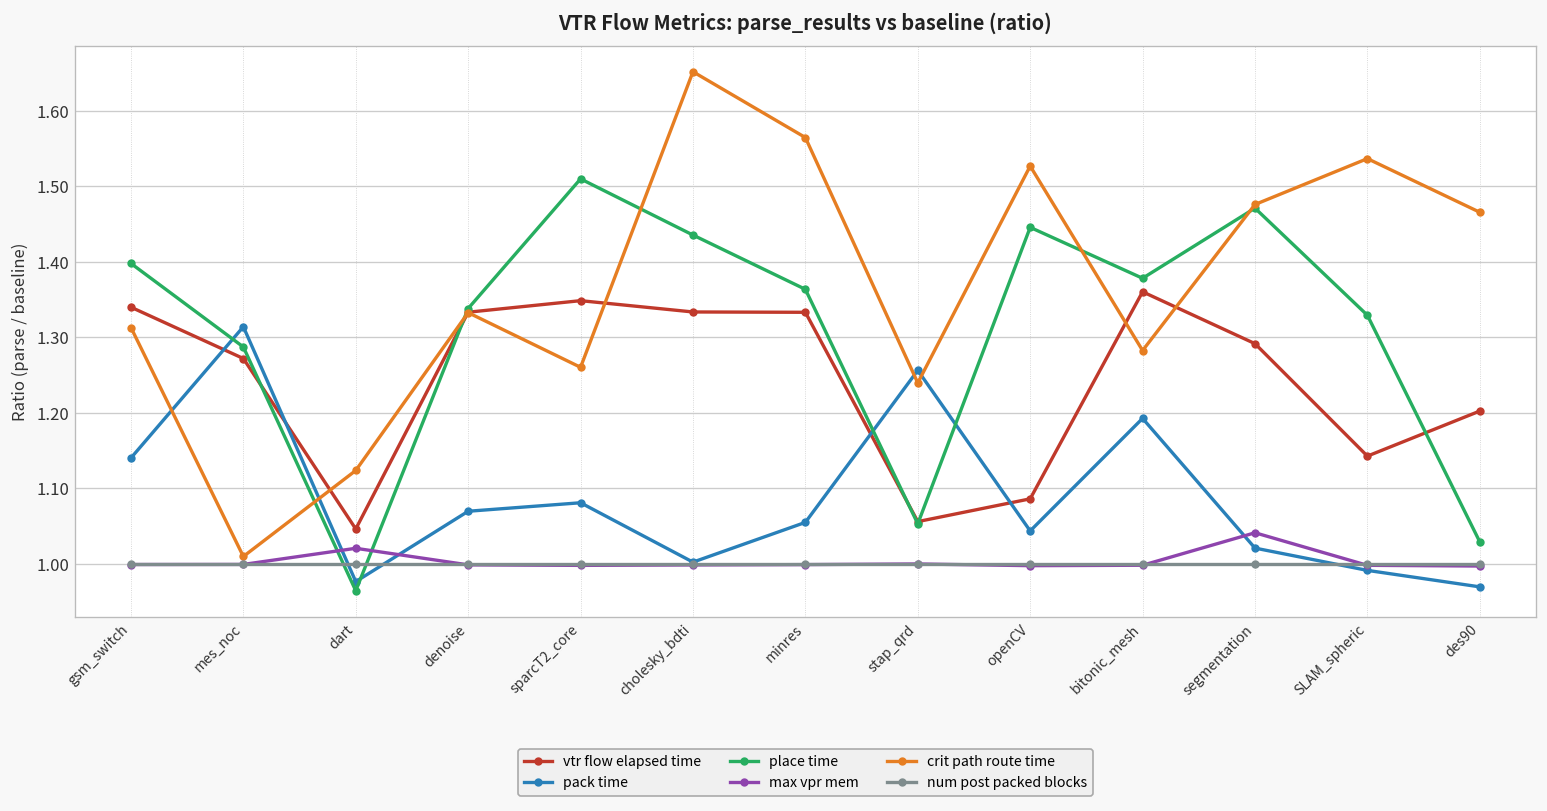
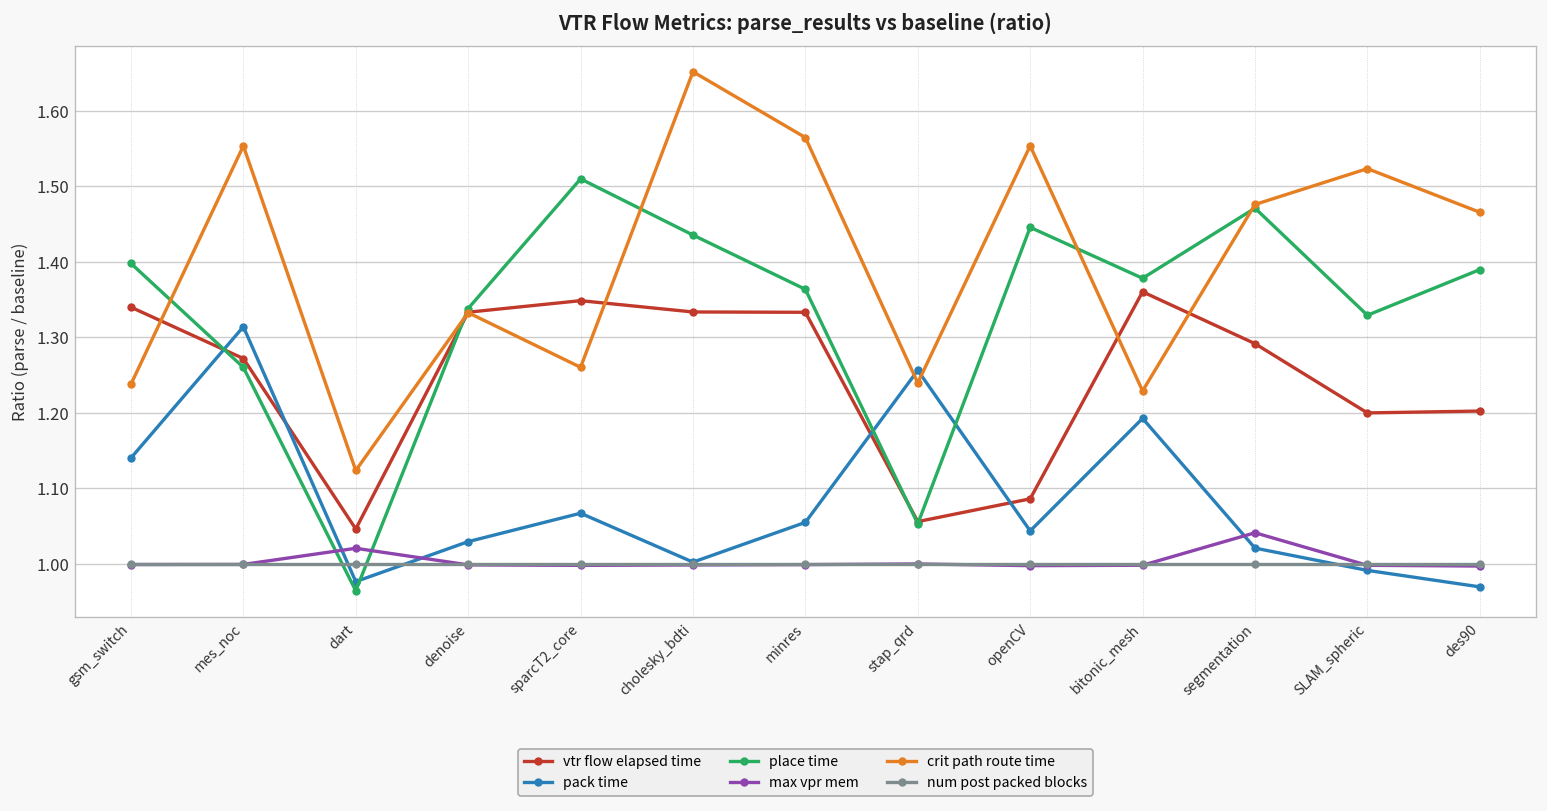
  {
    "vtr flow elapsed time": {
      "gsm_switch": 1.34,
      "mes_noc": 1.27,
      "dart": 1.05,
      "sparcT2_core": 1.35,
      "cholesky_bdti": 1.33,
      "minres": 1.33,
      "openCV": 1.09,
      "bitonic_mesh": 1.36,
      "segmentation": 1.29,
-     "SLAM_spheric": 1.14,
+     "SLAM_spheric": 1.20,
      "des90": 1.20
    },
    "pack time": {
      "gsm_switch": 1.14,
      "mes_noc": 1.31,
      "dart": 0.98,
-     "denoise": 1.07,
-     "sparcT2_core": 1.08,
+     "denoise": 1.03,
+     "sparcT2_core": 1.07,
      "minres": 1.05,
      "stap_qrd": 1.26,
      "openCV": 1.04,
      "bitonic_mesh": 1.19,
      "segmentation": 1.02,
      "SLAM_spheric": 0.99,
      "des90": 0.97
    },
    "place time": {
      "gsm_switch": 1.40,
-     "mes_noc": 1.29,
+     "mes_noc": 1.26,
      "dart": 0.96,
      "denoise": 1.34,
      "sparcT2_core": 1.51,
      "cholesky_bdti": 1.44,
      "minres": 1.36,
      "openCV": 1.45,
      "bitonic_mesh": 1.38,
      "segmentation": 1.47,
      "SLAM_spheric": 1.33,
-     "des90": 1.03
+     "des90": 1.39
    },
    "max vpr mem": {
      "dart": 1.02,
      "segmentation": 1.04
    },
    "crit path route time": {
-     "gsm_switch": 1.31,
-     "mes_noc": 1.01,
+     "gsm_switch": 1.24,
+     "mes_noc": 1.55,
      "dart": 1.12,
      "sparcT2_core": 1.26,
      "cholesky_bdti": 1.65,
      "minres": 1.56,
      "stap_qrd": 1.24,
-     "openCV": 1.53,
-     "bitonic_mesh": 1.28,
+     "openCV": 1.55,
+     "bitonic_mesh": 1.23,
      "segmentation": 1.48,
-     "SLAM_spheric": 1.54,
+     "SLAM_spheric": 1.52,
      "des90": 1.47
    },
    "num post packed blocks": {
      "dart": 1.00,
      "segmentation": 1.00
    }
  }
